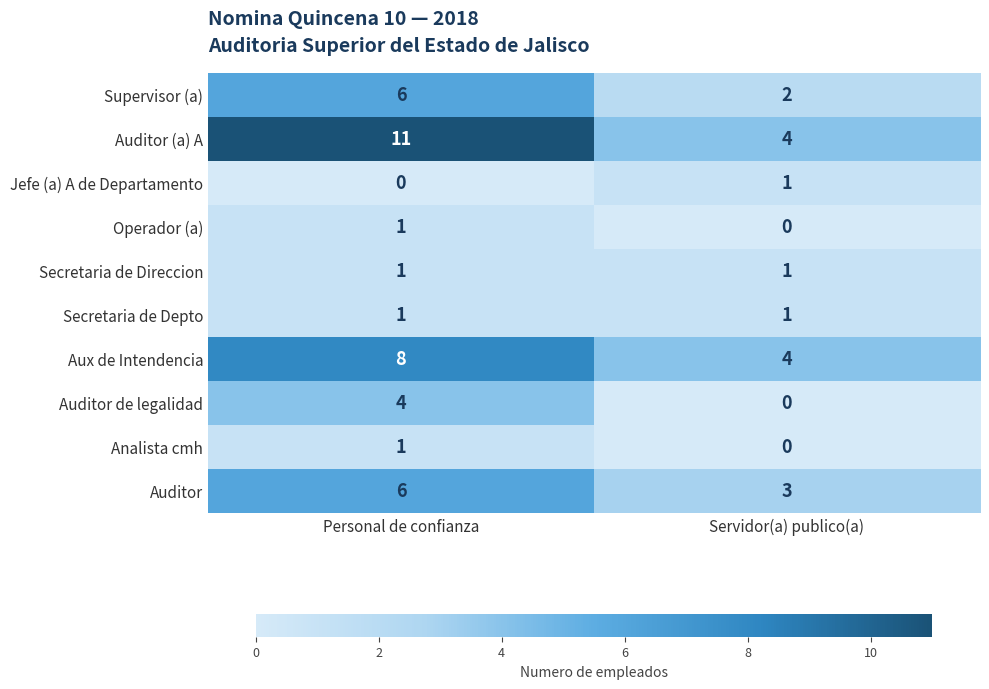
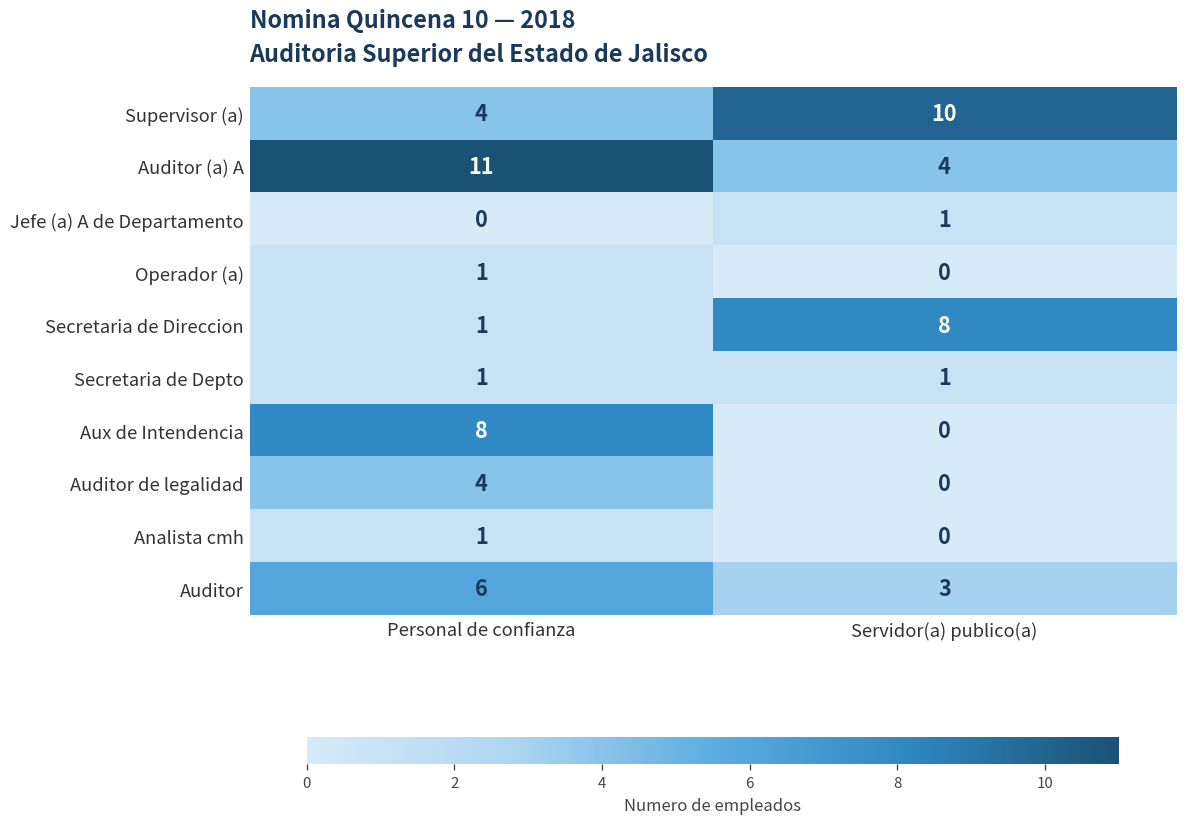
  {
    "Supervisor (a)": {
-     "Personal de confianza": 6,
-     "Servidor(a) publico(a)": 2
+     "Personal de confianza": 4,
+     "Servidor(a) publico(a)": 10
    },
    "Auditor (a) A": {
      "Personal de confianza": 11,
      "Servidor(a) publico(a)": 4
    },
    "Jefe (a) A de Departamento": {
      "Personal de confianza": 0,
      "Servidor(a) publico(a)": 1
    },
    "Operador (a)": {
      "Personal de confianza": 1,
      "Servidor(a) publico(a)": 0
    },
    "Secretaria de Direccion": {
      "Personal de confianza": 1,
-     "Servidor(a) publico(a)": 1
+     "Servidor(a) publico(a)": 8
    },
    "Secretaria de Depto": {
      "Personal de confianza": 1,
      "Servidor(a) publico(a)": 1
    },
    "Aux de Intendencia": {
      "Personal de confianza": 8,
-     "Servidor(a) publico(a)": 4
+     "Servidor(a) publico(a)": 0
    },
    "Auditor de legalidad": {
      "Personal de confianza": 4,
      "Servidor(a) publico(a)": 0
    },
    "Analista cmh": {
      "Personal de confianza": 1,
      "Servidor(a) publico(a)": 0
    },
    "Auditor": {
      "Personal de confianza": 6,
      "Servidor(a) publico(a)": 3
    }
  }
